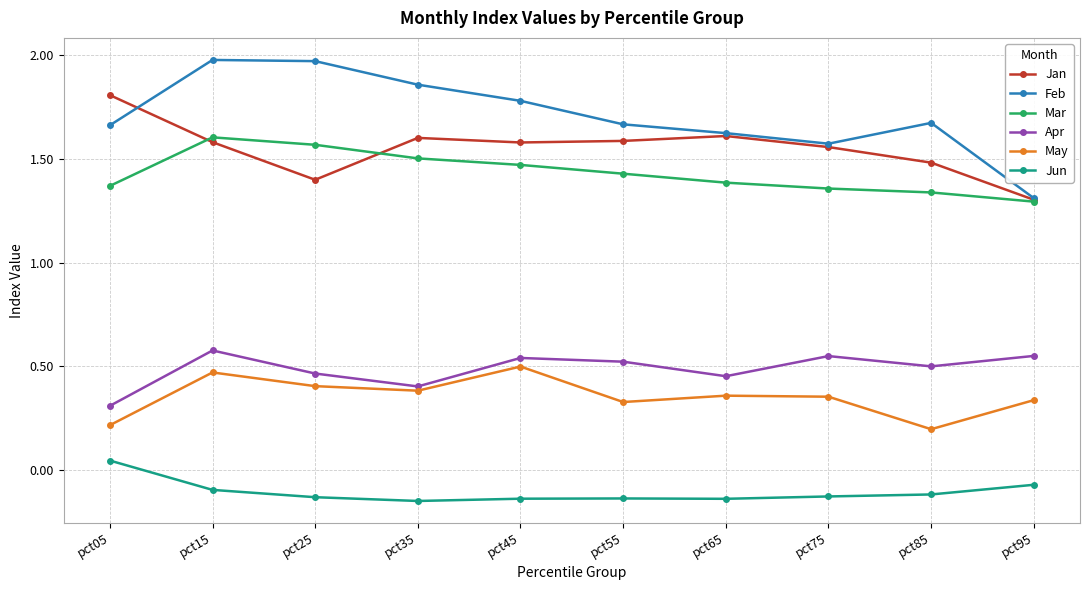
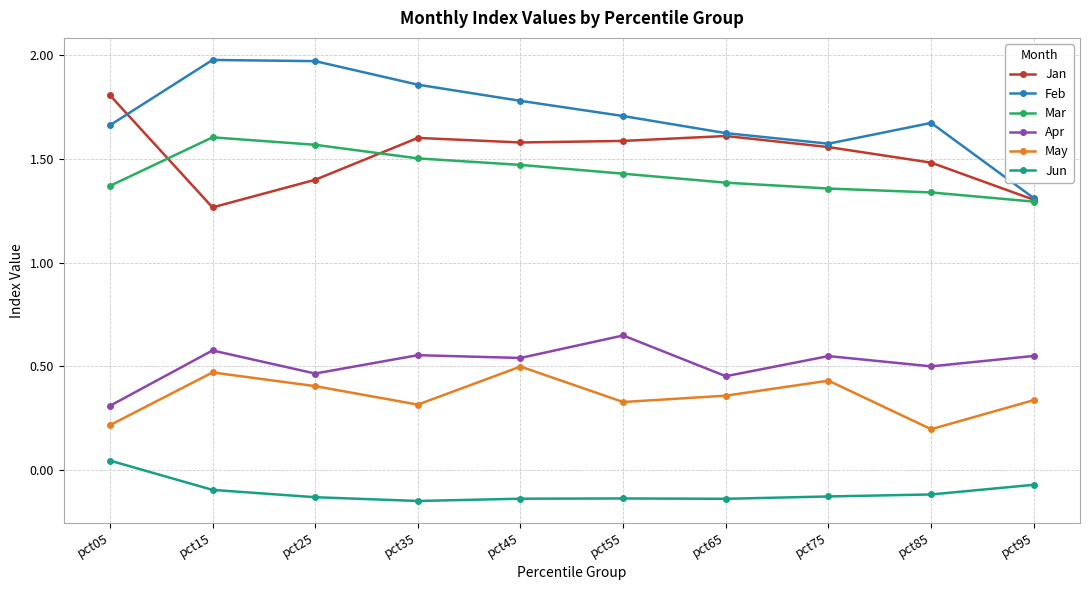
  {
    "Jan": {
      "pct05": 1.81,
-     "pct15": 1.58,
+     "pct15": 1.27,
      "pct25": 1.40,
      "pct35": 1.60,
      "pct45": 1.58,
      "pct55": 1.59,
      "pct65": 1.61,
      "pct75": 1.56,
      "pct85": 1.48
    },
    "Feb": {
      "pct05": 1.66,
      "pct15": 1.98,
      "pct25": 1.97,
      "pct35": 1.86,
      "pct45": 1.78,
-     "pct55": 1.67,
+     "pct55": 1.71,
      "pct65": 1.62,
      "pct75": 1.57,
      "pct85": 1.67
    },
    "Apr": {
      "pct05": 0.31,
      "pct15": 0.58,
      "pct25": 0.46,
-     "pct35": 0.40,
+     "pct35": 0.55,
      "pct45": 0.54,
-     "pct55": 0.52,
+     "pct55": 0.65,
      "pct65": 0.45,
      "pct75": 0.55,
      "pct85": 0.50,
      "pct95": 0.55
    },
    "May": {
      "pct05": 0.22,
      "pct15": 0.47,
      "pct25": 0.40,
-     "pct35": 0.38,
+     "pct35": 0.32,
      "pct45": 0.50,
      "pct55": 0.33,
      "pct65": 0.36,
-     "pct75": 0.35,
+     "pct75": 0.43,
      "pct85": 0.20,
      "pct95": 0.34
    }
  }
